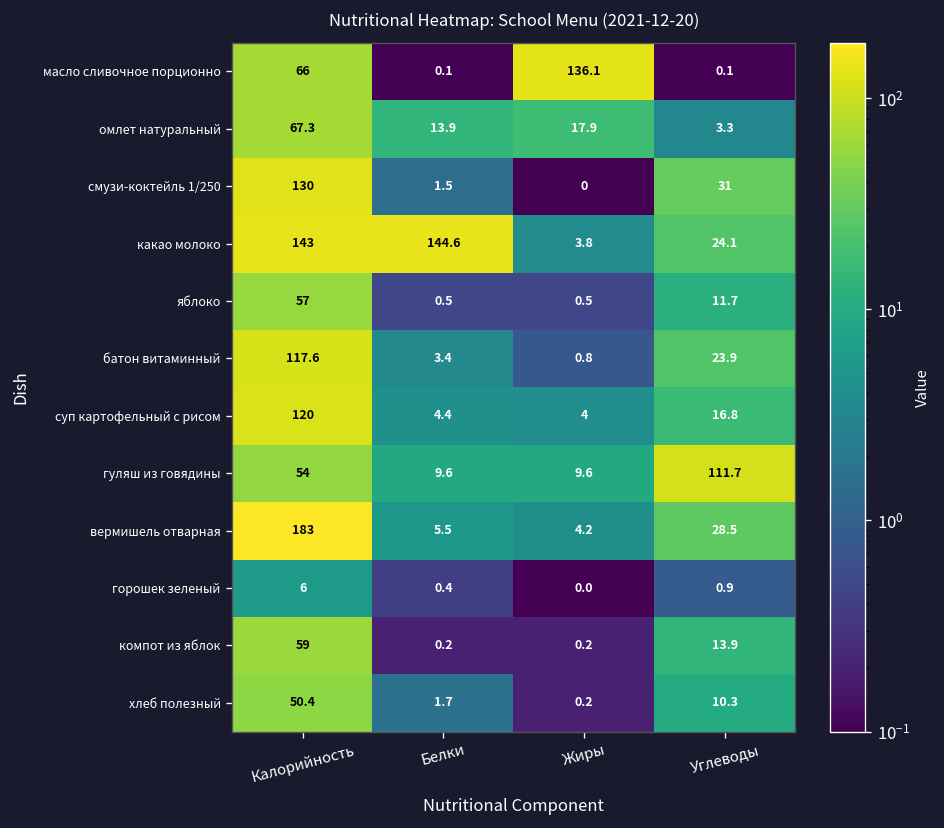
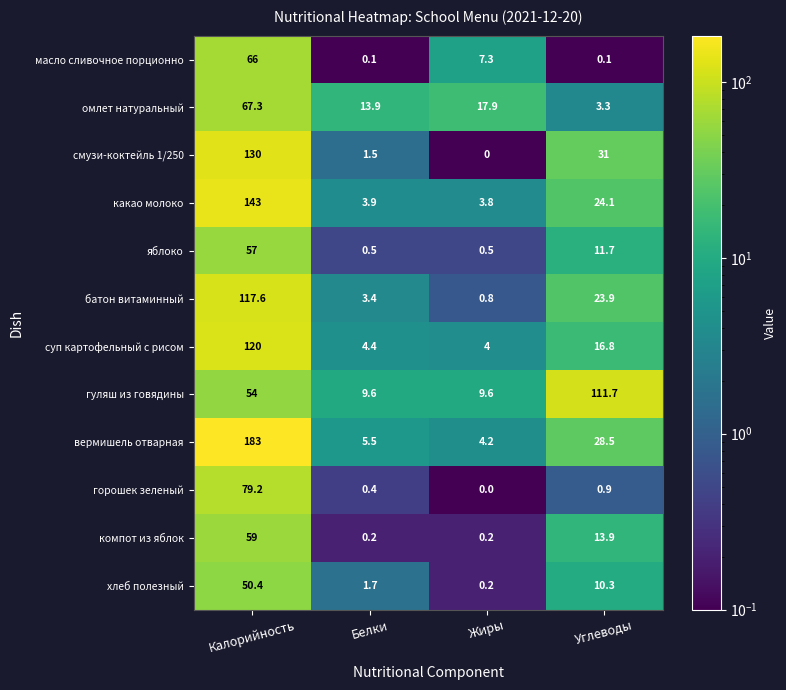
  {
    "масло сливочное порционно": {
      "Калорийность": 66,
      "Белки": 0.1,
-     "Жиры": 136.1,
+     "Жиры": 7.3,
      "Углеводы": 0.1
    },
    "омлет натуральный": {
      "Калорийность": 67.3,
      "Белки": 13.9,
      "Жиры": 17.9,
      "Углеводы": 3.3
    },
    "смузи-коктейль 1/250": {
      "Калорийность": 130,
      "Белки": 1.5,
      "Жиры": 0,
      "Углеводы": 31
    },
    "какао молоко": {
      "Калорийность": 143,
-     "Белки": 144.6,
+     "Белки": 3.9,
      "Жиры": 3.8,
      "Углеводы": 24.1
    },
    "яблоко": {
      "Калорийность": 57,
      "Белки": 0.5,
      "Жиры": 0.5,
      "Углеводы": 11.7
    },
    "батон витаминный": {
      "Калорийность": 117.6,
      "Белки": 3.4,
      "Жиры": 0.8,
      "Углеводы": 23.9
    },
    "суп картофельный с рисом": {
      "Калорийность": 120,
      "Белки": 4.4,
      "Жиры": 4,
      "Углеводы": 16.8
    },
    "гуляш из говядины": {
      "Калорийность": 54,
      "Белки": 9.6,
      "Жиры": 9.6,
      "Углеводы": 111.7
    },
    "вермишель отварная": {
      "Калорийность": 183,
      "Белки": 5.5,
      "Жиры": 4.2,
      "Углеводы": 28.5
    },
    "горошек зеленый": {
-     "Калорийность": 6,
+     "Калорийность": 79.2,
      "Белки": 0.4,
      "Жиры": 0.0,
      "Углеводы": 0.9
    },
    "компот из яблок": {
      "Калорийность": 59,
      "Белки": 0.2,
      "Жиры": 0.2,
      "Углеводы": 13.9
    },
    "хлеб полезный": {
      "Калорийность": 50.4,
      "Белки": 1.7,
      "Жиры": 0.2,
      "Углеводы": 10.3
    }
  }
